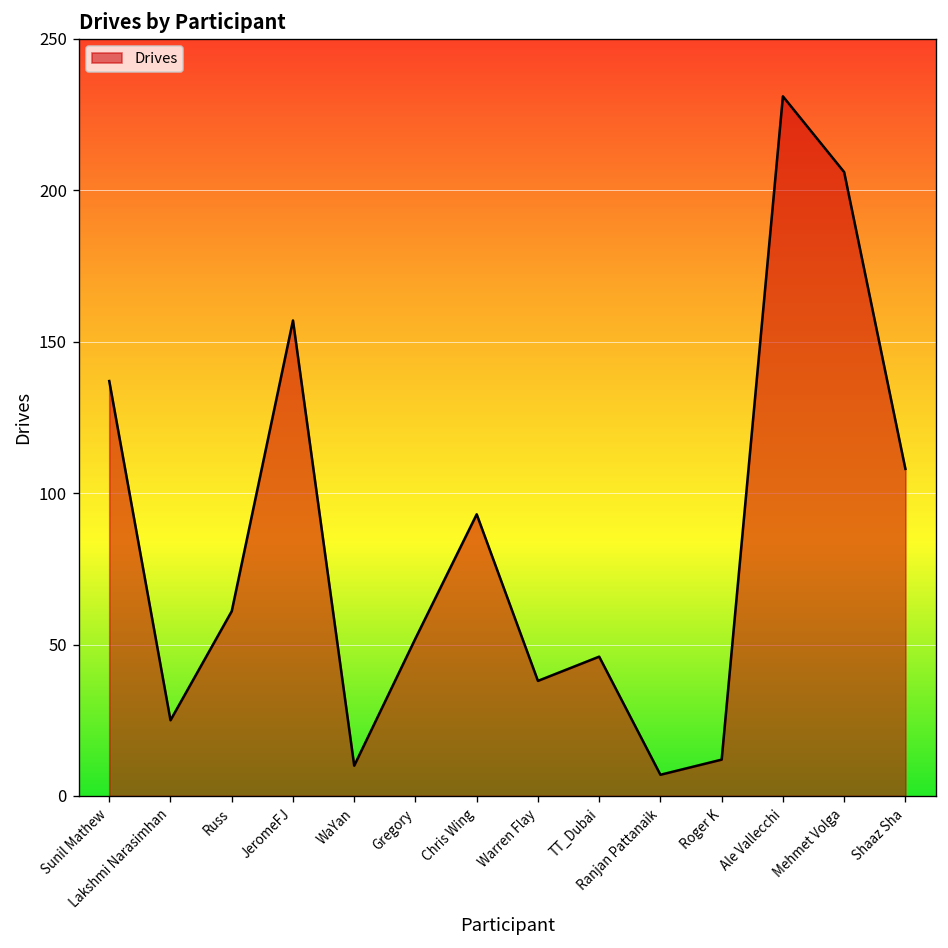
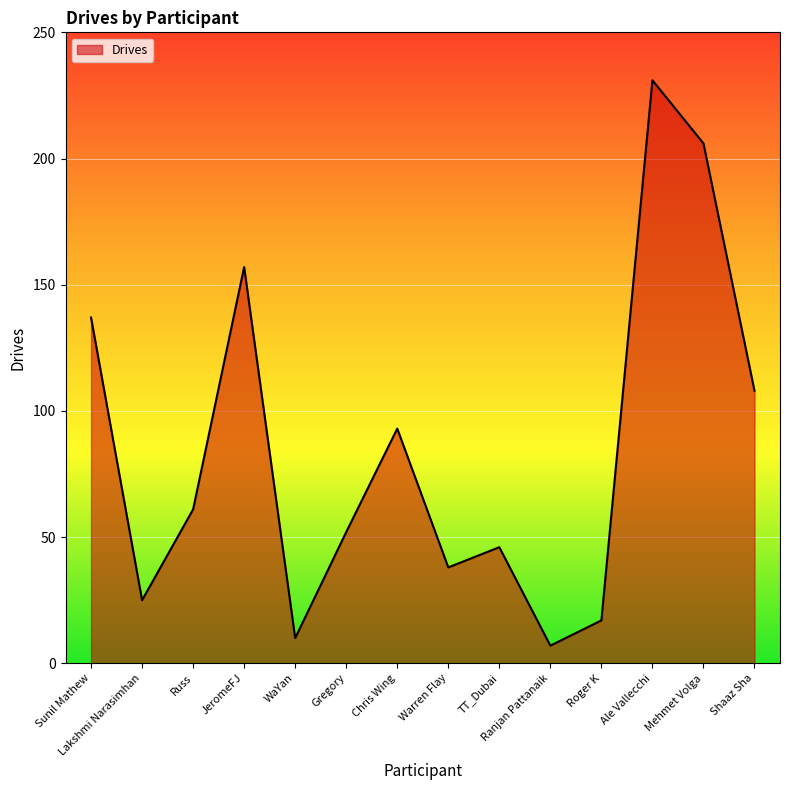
  {
    "Sunil Mathew": 137,
    "Lakshmi Narasimhan": 25,
    "Russ": 61,
    "JeromeFJ": 157,
    "WaYan": 10,
    "Gregory": 52,
    "Chris Wing": 93,
    "Warren Flay": 38,
    "TT_Dubai": 46,
    "Ranjan Pattanaik": 7,
-   "Roger K": 12,
+   "Roger K": 17,
    "Ale Vallecchi": 231,
    "Mehmet Volga": 206,
    "Shaaz Sha": 108
  }
